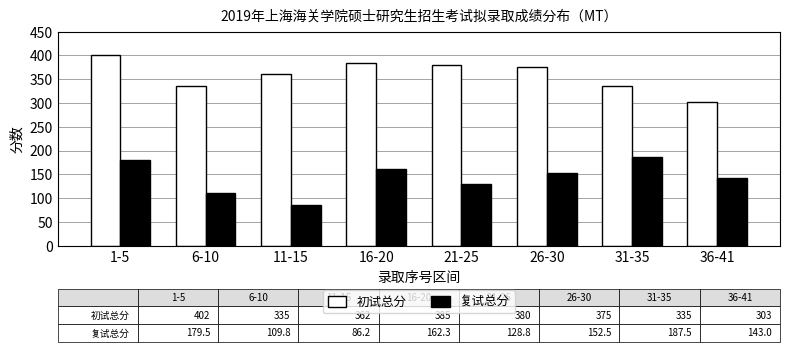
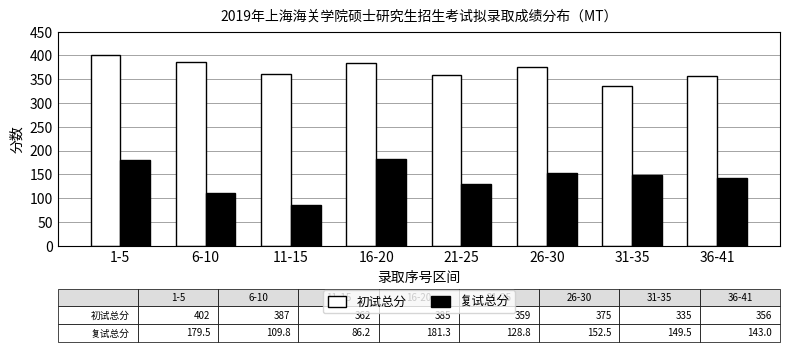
  {
    "初试总分": {
-     "6-10": 335,
-     "21-25": 380,
-     "36-41": 303
+     "6-10": 387,
+     "21-25": 359,
+     "36-41": 356
    },
    "复试总分": {
-     "16-20": 162.3,
-     "31-35": 187.5
+     "16-20": 181.3,
+     "31-35": 149.5
    }
  }
